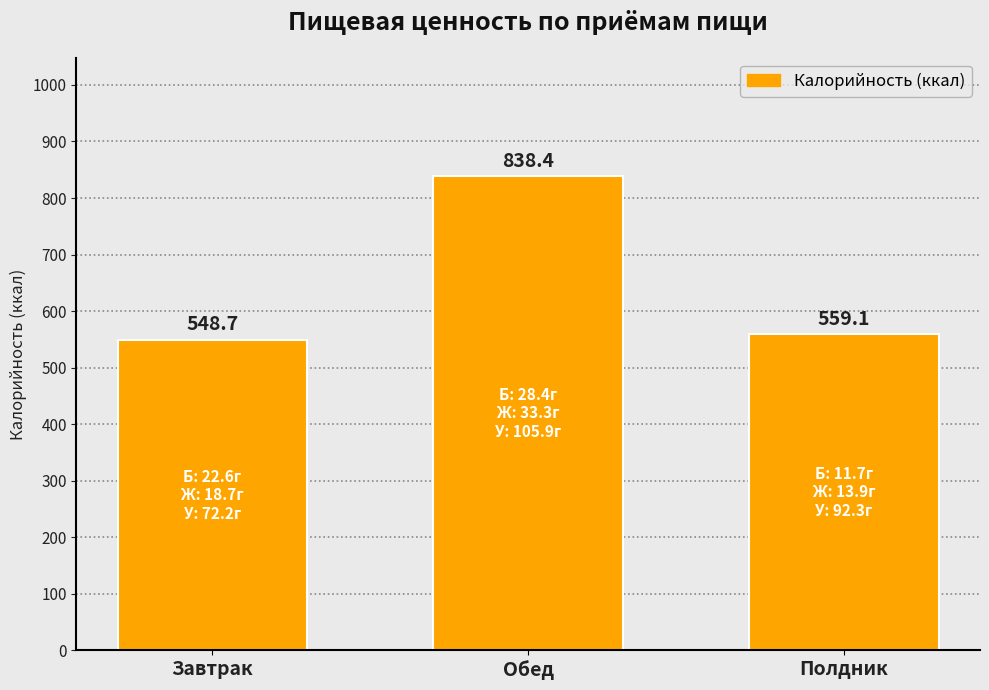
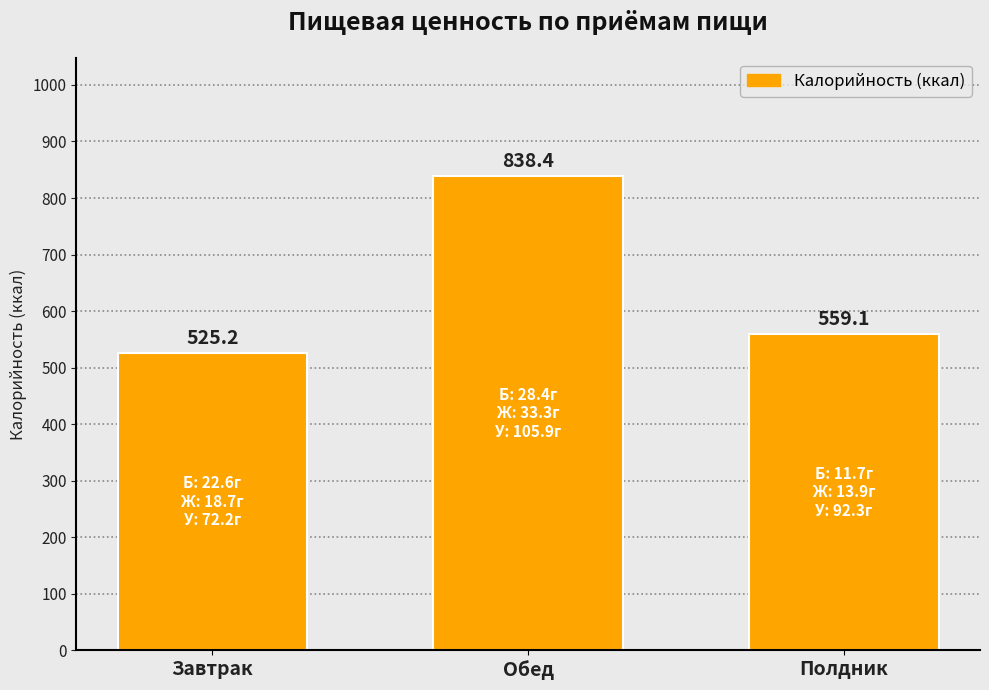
  {
-   "Завтрак": 548.7,
+   "Завтрак": 525.2,
    "Обед": 838.4,
    "Полдник": 559.1
  }
